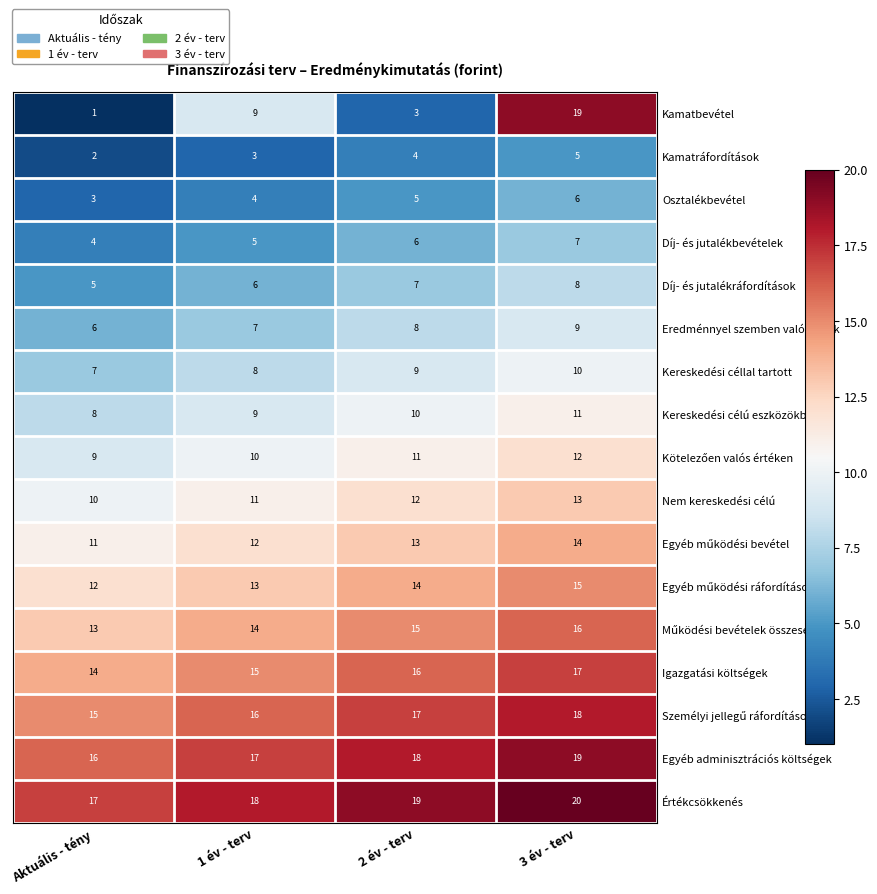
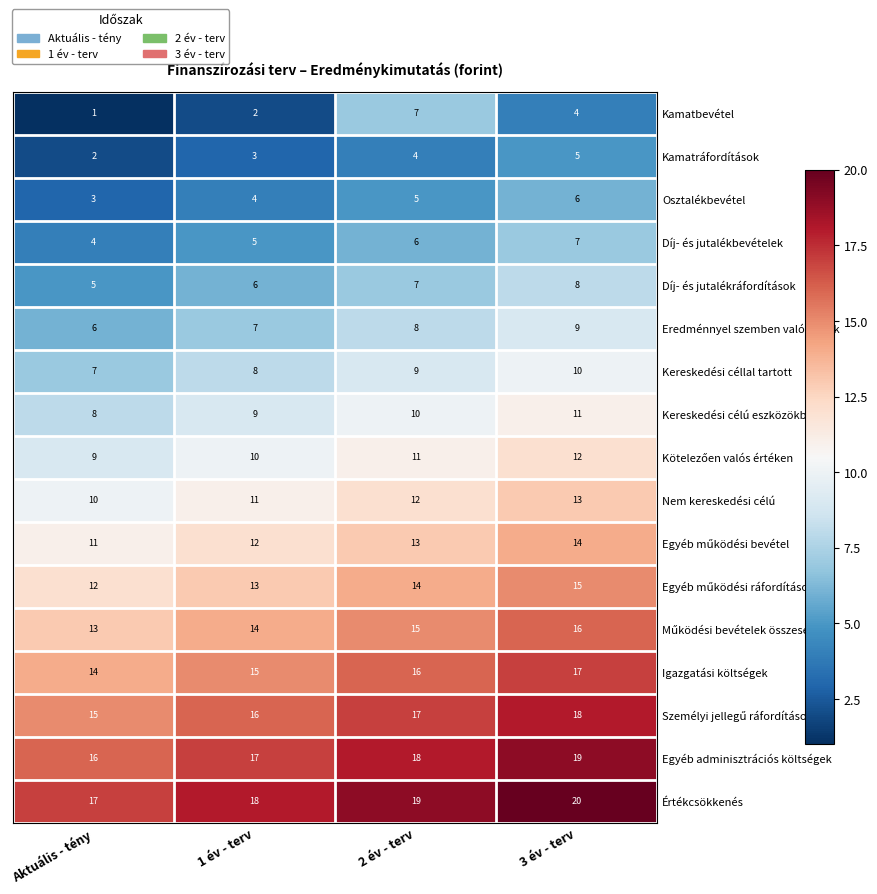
  {
    "Kamatbevétel": {
      "Aktuális - tény": 1,
-     "1 év - terv": 9,
-     "2 év - terv": 3,
-     "3 év - terv": 19
+     "1 év - terv": 2,
+     "2 év - terv": 7,
+     "3 év - terv": 4
    },
    "Kamatráfordítások": {
      "Aktuális - tény": 2,
      "1 év - terv": 3,
      "2 év - terv": 4,
      "3 év - terv": 5
    },
    "Osztalékbevétel": {
      "Aktuális - tény": 3,
      "1 év - terv": 4,
      "2 év - terv": 5,
      "3 év - terv": 6
    },
    "Díj- és jutalékbevételek": {
      "Aktuális - tény": 4,
      "1 év - terv": 5,
      "2 év - terv": 6,
      "3 év - terv": 7
    },
    "Díj- és jutalékráfordítások": {
      "Aktuális - tény": 5,
      "1 év - terv": 6,
      "2 év - terv": 7,
      "3 év - terv": 8
    },
    "Eredménnyel szemben valós érték": {
      "Aktuális - tény": 6,
      "1 év - terv": 7,
      "2 év - terv": 8,
      "3 év - terv": 9
    },
    "Kereskedési céllal tartott": {
      "Aktuális - tény": 7,
      "1 év - terv": 8,
      "2 év - terv": 9,
      "3 év - terv": 10
    },
    "Kereskedési célú eszközökből": {
      "Aktuális - tény": 8,
      "1 év - terv": 9,
      "2 év - terv": 10,
      "3 év - terv": 11
    },
    "Kötelezően valós értéken": {
      "Aktuális - tény": 9,
      "1 év - terv": 10,
      "2 év - terv": 11,
      "3 év - terv": 12
    },
    "Nem kereskedési célú": {
      "Aktuális - tény": 10,
      "1 év - terv": 11,
      "2 év - terv": 12,
      "3 év - terv": 13
    },
    "Egyéb működési bevétel": {
      "Aktuális - tény": 11,
      "1 év - terv": 12,
      "2 év - terv": 13,
      "3 év - terv": 14
    },
    "Egyéb működési ráfordítások": {
      "Aktuális - tény": 12,
      "1 év - terv": 13,
      "2 év - terv": 14,
      "3 év - terv": 15
    },
    "Működési bevételek összesen": {
      "Aktuális - tény": 13,
      "1 év - terv": 14,
      "2 év - terv": 15,
      "3 év - terv": 16
    },
    "Igazgatási költségek": {
      "Aktuális - tény": 14,
      "1 év - terv": 15,
      "2 év - terv": 16,
      "3 év - terv": 17
    },
    "Személyi jellegű ráfordítások": {
      "Aktuális - tény": 15,
      "1 év - terv": 16,
      "2 év - terv": 17,
      "3 év - terv": 18
    },
    "Egyéb adminisztrációs költségek": {
      "Aktuális - tény": 16,
      "1 év - terv": 17,
      "2 év - terv": 18,
      "3 év - terv": 19
    },
    "Értékcsökkenés": {
      "Aktuális - tény": 17,
      "1 év - terv": 18,
      "2 év - terv": 19,
      "3 év - terv": 20
    }
  }
